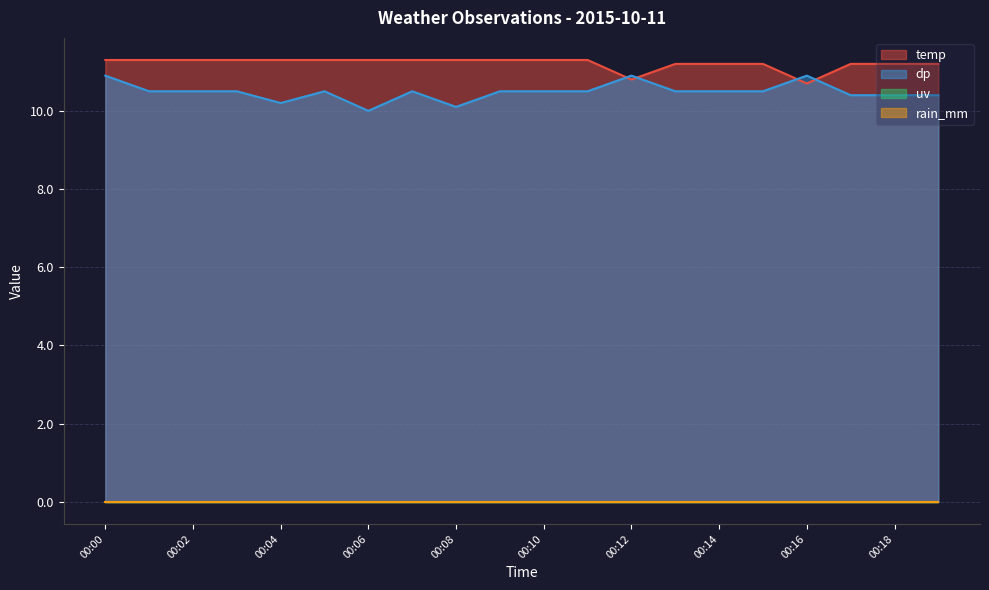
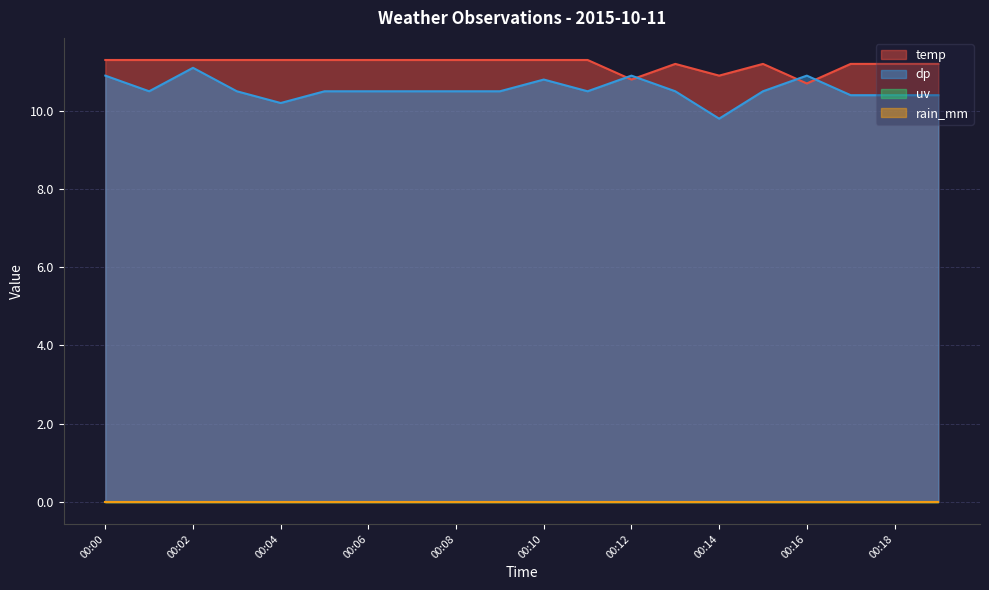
  {
    "temp": {
      "00:00": 11.3,
      "00:02": 11.3,
      "00:04": 11.3,
      "00:06": 11.3,
      "00:08": 11.3,
      "00:10": 11.3,
      "00:12": 10.8,
-     "00:14": 11.2,
+     "00:14": 10.9,
      "00:16": 10.7
    },
    "dp": {
      "00:00": 10.9,
-     "00:02": 10.5,
+     "00:02": 11.1,
      "00:04": 10.2,
-     "00:06": 10.0,
-     "00:08": 10.1,
-     "00:10": 10.5,
+     "00:06": 10.5,
+     "00:08": 10.5,
+     "00:10": 10.8,
      "00:12": 10.9,
-     "00:14": 10.5,
+     "00:14": 9.8,
      "00:16": 10.9
    },
    "rain_mm": {
      "00:00": 0.0,
      "00:02": 0.0,
      "00:04": 0.0,
      "00:06": 0.0,
      "00:08": 0.0,
      "00:10": 0.0,
      "00:12": 0.0,
      "00:14": 0.0,
      "00:16": 0.0,
      "00:18": 0.0
    }
  }
